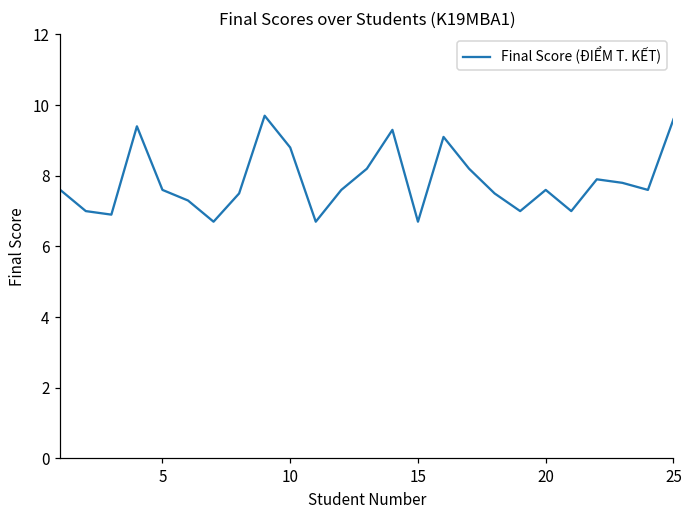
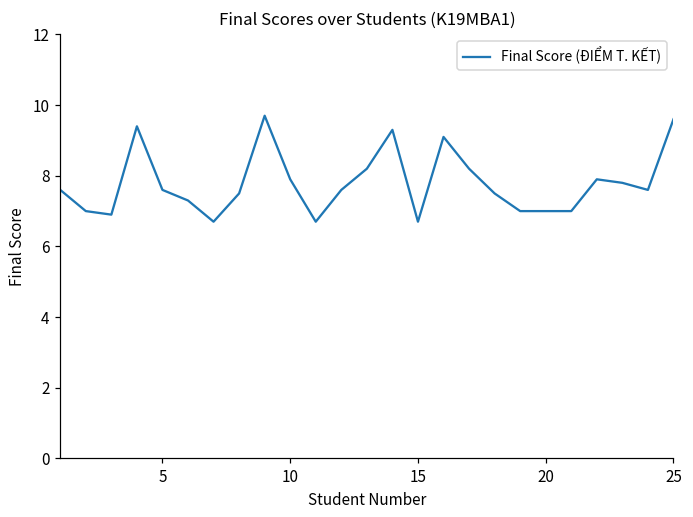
  {
    "5": 7.6,
-   "10": 8.8,
+   "10": 7.9,
    "15": 6.7,
-   "20": 7.6,
+   "20": 7.0,
    "25": 9.6
  }
